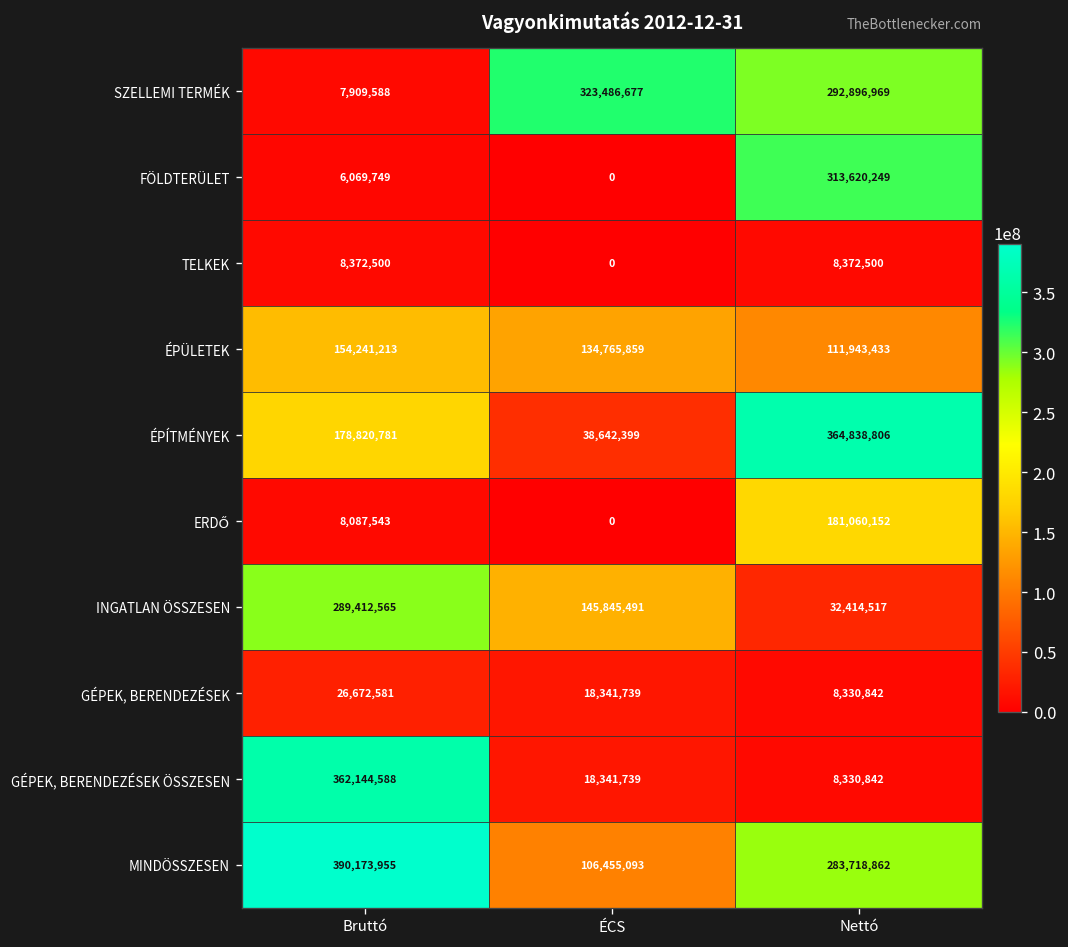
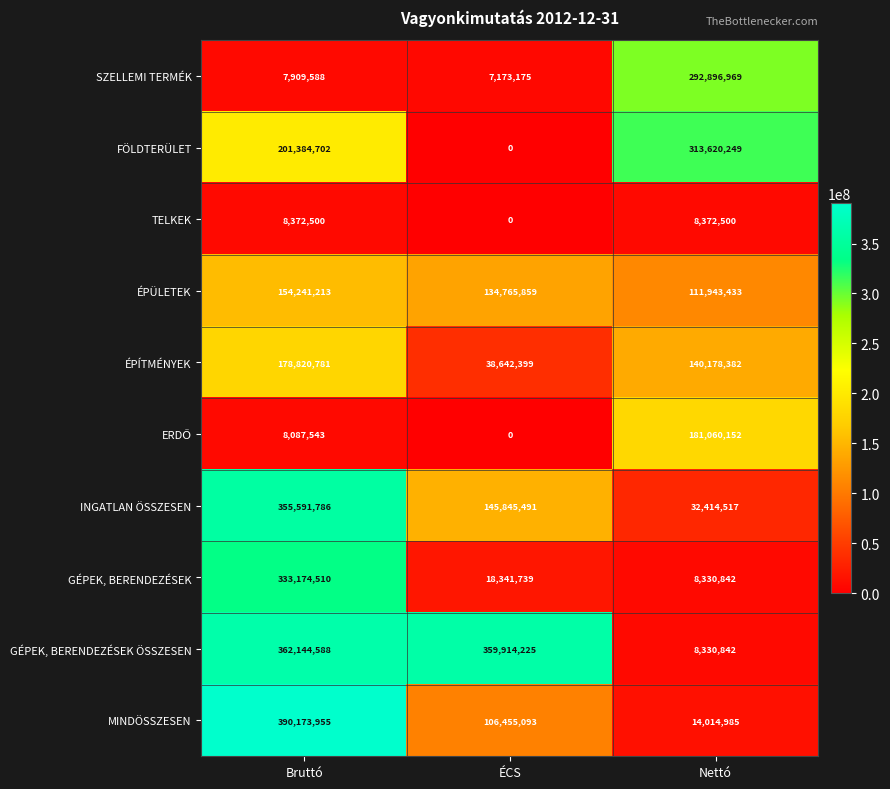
  {
    "SZELLEMI TERMÉK": {
      "Bruttó": "7,909,588",
-     "ÉCS": "323,486,677",
+     "ÉCS": "7,173,175",
      "Nettó": "292,896,969"
    },
    "FÖLDTERÜLET": {
-     "Bruttó": "6,069,749",
+     "Bruttó": "201,384,702",
      "ÉCS": "0",
      "Nettó": "313,620,249"
    },
    "TELKEK": {
      "Bruttó": "8,372,500",
      "ÉCS": "0",
      "Nettó": "8,372,500"
    },
    "ÉPÜLETEK": {
      "Bruttó": "154,241,213",
      "ÉCS": "134,765,859",
      "Nettó": "111,943,433"
    },
    "ÉPÍTMÉNYEK": {
      "Bruttó": "178,820,781",
      "ÉCS": "38,642,399",
-     "Nettó": "364,838,806"
+     "Nettó": "140,178,382"
    },
    "ERDŐ": {
      "Bruttó": "8,087,543",
      "ÉCS": "0",
      "Nettó": "181,060,152"
    },
    "INGATLAN ÖSSZESEN": {
-     "Bruttó": "289,412,565",
+     "Bruttó": "355,591,786",
      "ÉCS": "145,845,491",
      "Nettó": "32,414,517"
    },
    "GÉPEK, BERENDEZÉSEK": {
-     "Bruttó": "26,672,581",
+     "Bruttó": "333,174,510",
      "ÉCS": "18,341,739",
      "Nettó": "8,330,842"
    },
    "GÉPEK, BERENDEZÉSEK ÖSSZESEN": {
      "Bruttó": "362,144,588",
-     "ÉCS": "18,341,739",
+     "ÉCS": "359,914,225",
      "Nettó": "8,330,842"
    },
    "MINDÖSSZESEN": {
      "Bruttó": "390,173,955",
      "ÉCS": "106,455,093",
-     "Nettó": "283,718,862"
+     "Nettó": "14,014,985"
    }
  }
